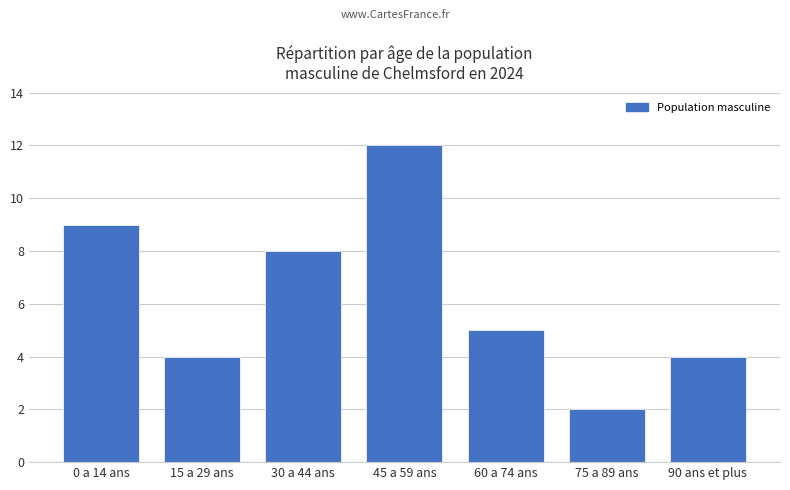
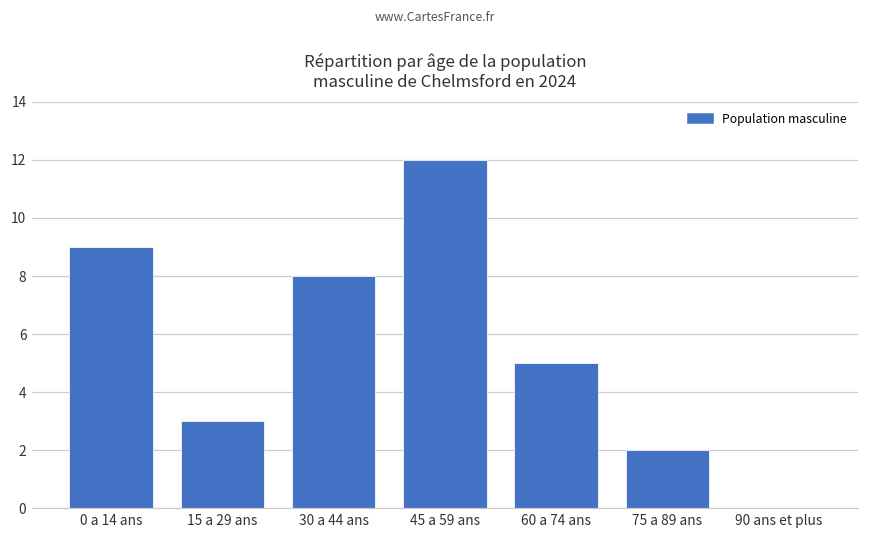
  {
    "0 a 14 ans": 9,
-   "15 a 29 ans": 4,
+   "15 a 29 ans": 3,
    "30 a 44 ans": 8,
    "45 a 59 ans": 12,
    "60 a 74 ans": 5,
    "75 a 89 ans": 2,
-   "90 ans et plus": 4
+   "90 ans et plus": 0
  }
